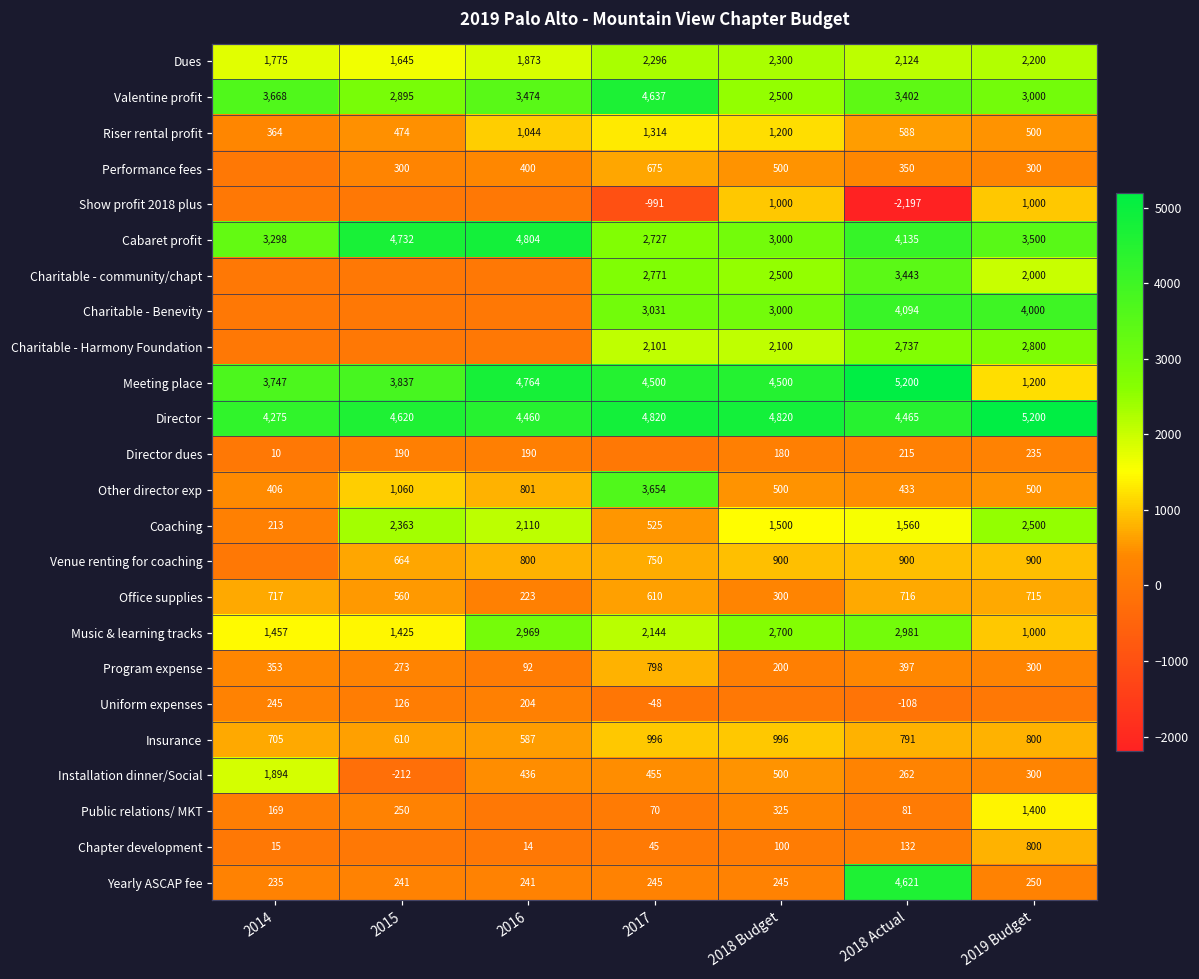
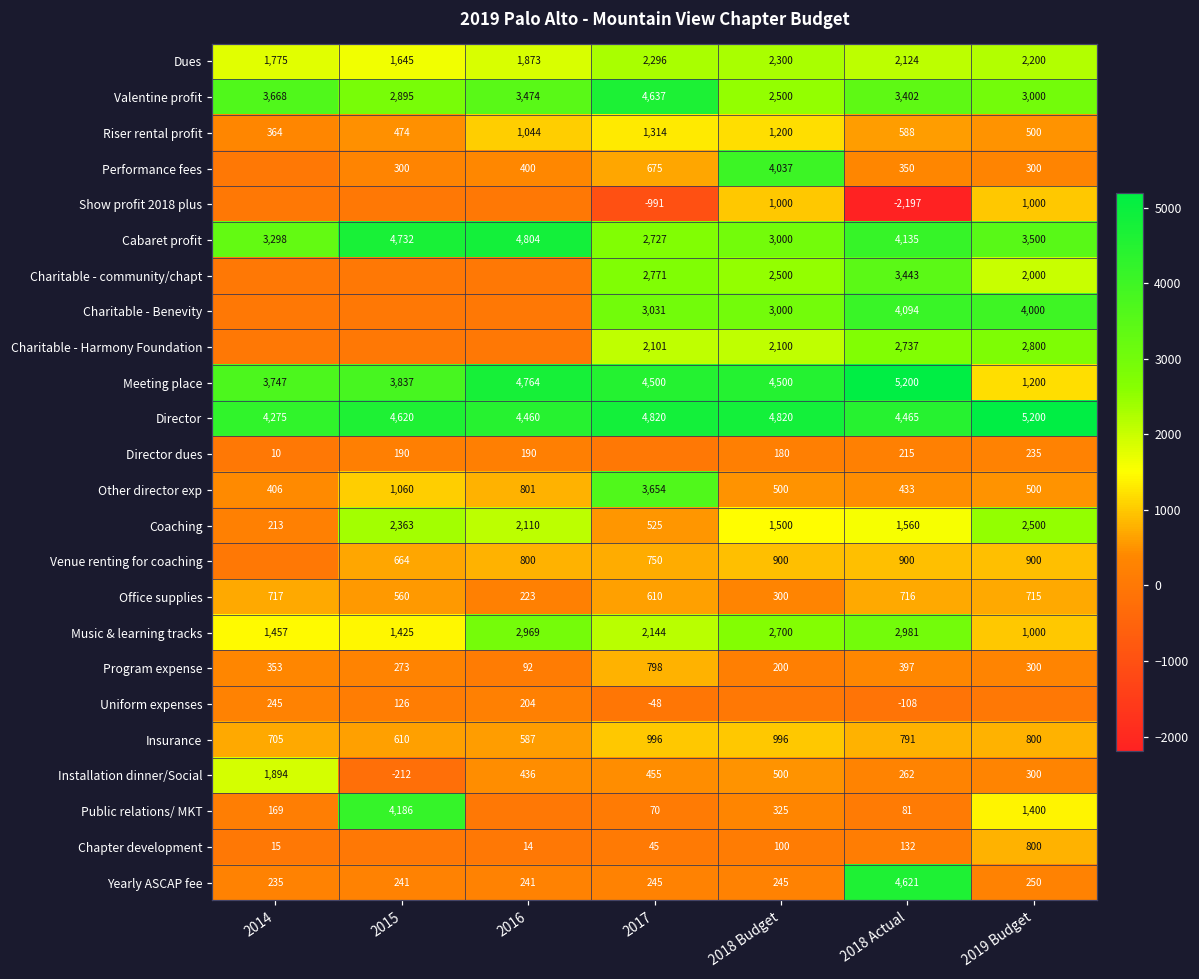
  {
    "Dues": {
      "2014": "1,775",
      "2015": "1,645",
      "2016": "1,873",
      "2017": "2,296",
      "2018 Budget": "2,300",
      "2018 Actual": "2,124",
      "2019 Budget": "2,200"
    },
    "Valentine profit": {
      "2014": "3,668",
      "2015": "2,895",
      "2016": "3,474",
      "2017": "4,637",
      "2018 Budget": "2,500",
      "2018 Actual": "3,402",
      "2019 Budget": "3,000"
    },
    "Riser rental profit": {
      "2014": "364",
      "2015": "474",
      "2016": "1,044",
      "2017": "1,314",
      "2018 Budget": "1,200",
      "2018 Actual": "588",
      "2019 Budget": "500"
    },
    "Performance fees": {
      "2015": "300",
      "2016": "400",
      "2017": "675",
-     "2018 Budget": "500",
+     "2018 Budget": "4,037",
      "2018 Actual": "350",
      "2019 Budget": "300"
    },
    "Show profit 2018 plus": {
      "2017": "-991",
      "2018 Budget": "1,000",
      "2018 Actual": "-2,197",
      "2019 Budget": "1,000"
    },
    "Cabaret profit": {
      "2014": "3,298",
      "2015": "4,732",
      "2016": "4,804",
      "2017": "2,727",
      "2018 Budget": "3,000",
      "2018 Actual": "4,135",
      "2019 Budget": "3,500"
    },
    "Charitable - community/chapt": {
      "2017": "2,771",
      "2018 Budget": "2,500",
      "2018 Actual": "3,443",
      "2019 Budget": "2,000"
    },
    "Charitable - Benevity": {
      "2017": "3,031",
      "2018 Budget": "3,000",
      "2018 Actual": "4,094",
      "2019 Budget": "4,000"
    },
    "Charitable - Harmony Foundation": {
      "2017": "2,101",
      "2018 Budget": "2,100",
      "2018 Actual": "2,737",
      "2019 Budget": "2,800"
    },
    "Meeting place": {
      "2014": "3,747",
      "2015": "3,837",
      "2016": "4,764",
      "2017": "4,500",
      "2018 Budget": "4,500",
      "2018 Actual": "5,200",
      "2019 Budget": "1,200"
    },
    "Director": {
      "2014": "4,275",
      "2015": "4,620",
      "2016": "4,460",
      "2017": "4,820",
      "2018 Budget": "4,820",
      "2018 Actual": "4,465",
      "2019 Budget": "5,200"
    },
    "Director dues": {
      "2014": "10",
      "2015": "190",
      "2016": "190",
      "2018 Budget": "180",
      "2018 Actual": "215",
      "2019 Budget": "235"
    },
    "Other director exp": {
      "2014": "406",
      "2015": "1,060",
      "2016": "801",
      "2017": "3,654",
      "2018 Budget": "500",
      "2018 Actual": "433",
      "2019 Budget": "500"
    },
    "Coaching": {
      "2014": "213",
      "2015": "2,363",
      "2016": "2,110",
      "2017": "525",
      "2018 Budget": "1,500",
      "2018 Actual": "1,560",
      "2019 Budget": "2,500"
    },
    "Venue renting for coaching": {
      "2015": "664",
      "2016": "800",
      "2017": "750",
      "2018 Budget": "900",
      "2018 Actual": "900",
      "2019 Budget": "900"
    },
    "Office supplies": {
      "2014": "717",
      "2015": "560",
      "2016": "223",
      "2017": "610",
      "2018 Budget": "300",
      "2018 Actual": "716",
      "2019 Budget": "715"
    },
    "Music & learning tracks": {
      "2014": "1,457",
      "2015": "1,425",
      "2016": "2,969",
      "2017": "2,144",
      "2018 Budget": "2,700",
      "2018 Actual": "2,981",
      "2019 Budget": "1,000"
    },
    "Program expense": {
      "2014": "353",
      "2015": "273",
      "2016": "92",
      "2017": "798",
      "2018 Budget": "200",
      "2018 Actual": "397",
      "2019 Budget": "300"
    },
    "Uniform expenses": {
      "2014": "245",
      "2015": "126",
      "2016": "204",
      "2017": "-48",
      "2018 Actual": "-108"
    },
    "Insurance": {
      "2014": "705",
      "2015": "610",
      "2016": "587",
      "2017": "996",
      "2018 Budget": "996",
      "2018 Actual": "791",
      "2019 Budget": "800"
    },
    "Installation dinner/Social": {
      "2014": "1,894",
      "2015": "-212",
      "2016": "436",
      "2017": "455",
      "2018 Budget": "500",
      "2018 Actual": "262",
      "2019 Budget": "300"
    },
    "Public relations/ MKT": {
      "2014": "169",
-     "2015": "250",
+     "2015": "4,186",
      "2017": "70",
      "2018 Budget": "325",
      "2018 Actual": "81",
      "2019 Budget": "1,400"
    },
    "Chapter development": {
      "2014": "15",
      "2016": "14",
      "2017": "45",
      "2018 Budget": "100",
      "2018 Actual": "132",
      "2019 Budget": "800"
    },
    "Yearly ASCAP fee": {
      "2014": "235",
      "2015": "241",
      "2016": "241",
      "2017": "245",
      "2018 Budget": "245",
      "2018 Actual": "4,621",
      "2019 Budget": "250"
    }
  }
